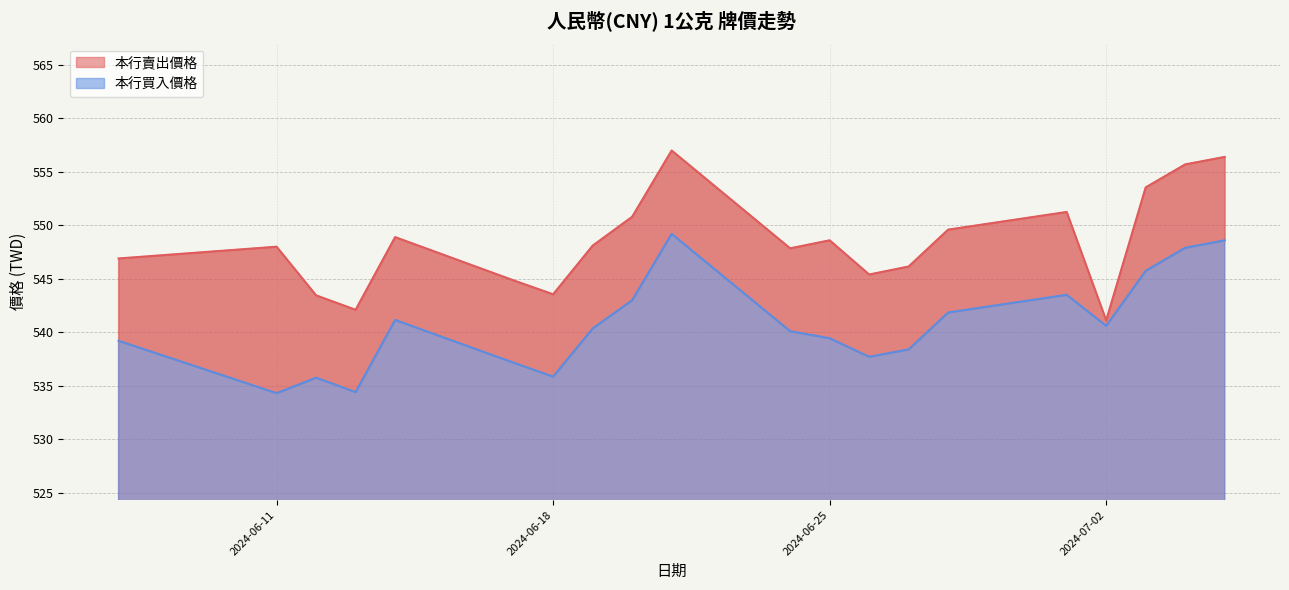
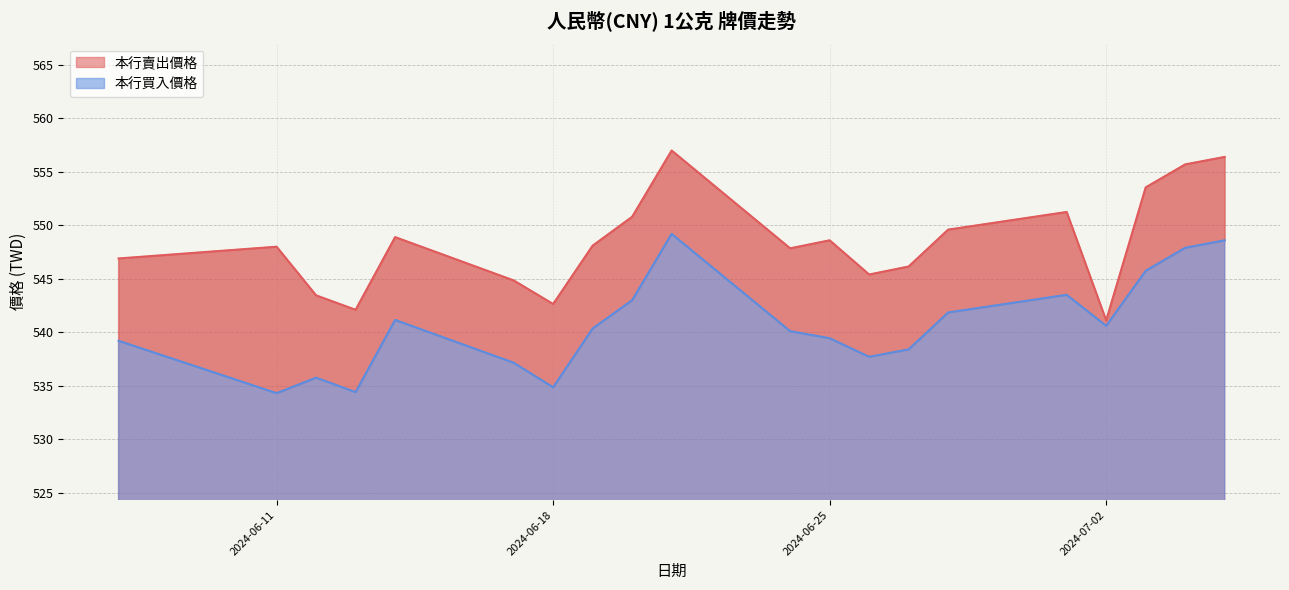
  {
    "本行賣出價格": {
      "2024-06-11": 548.0,
-     "2024-06-18": 543.6,
+     "2024-06-18": 542.6,
      "2024-06-25": 548.6,
      "2024-07-02": 541.1
    },
    "本行買入價格": {
      "2024-06-11": 534.3,
-     "2024-06-18": 535.9,
+     "2024-06-18": 534.9,
      "2024-06-25": 539.4,
      "2024-07-02": 540.6
    }
  }
